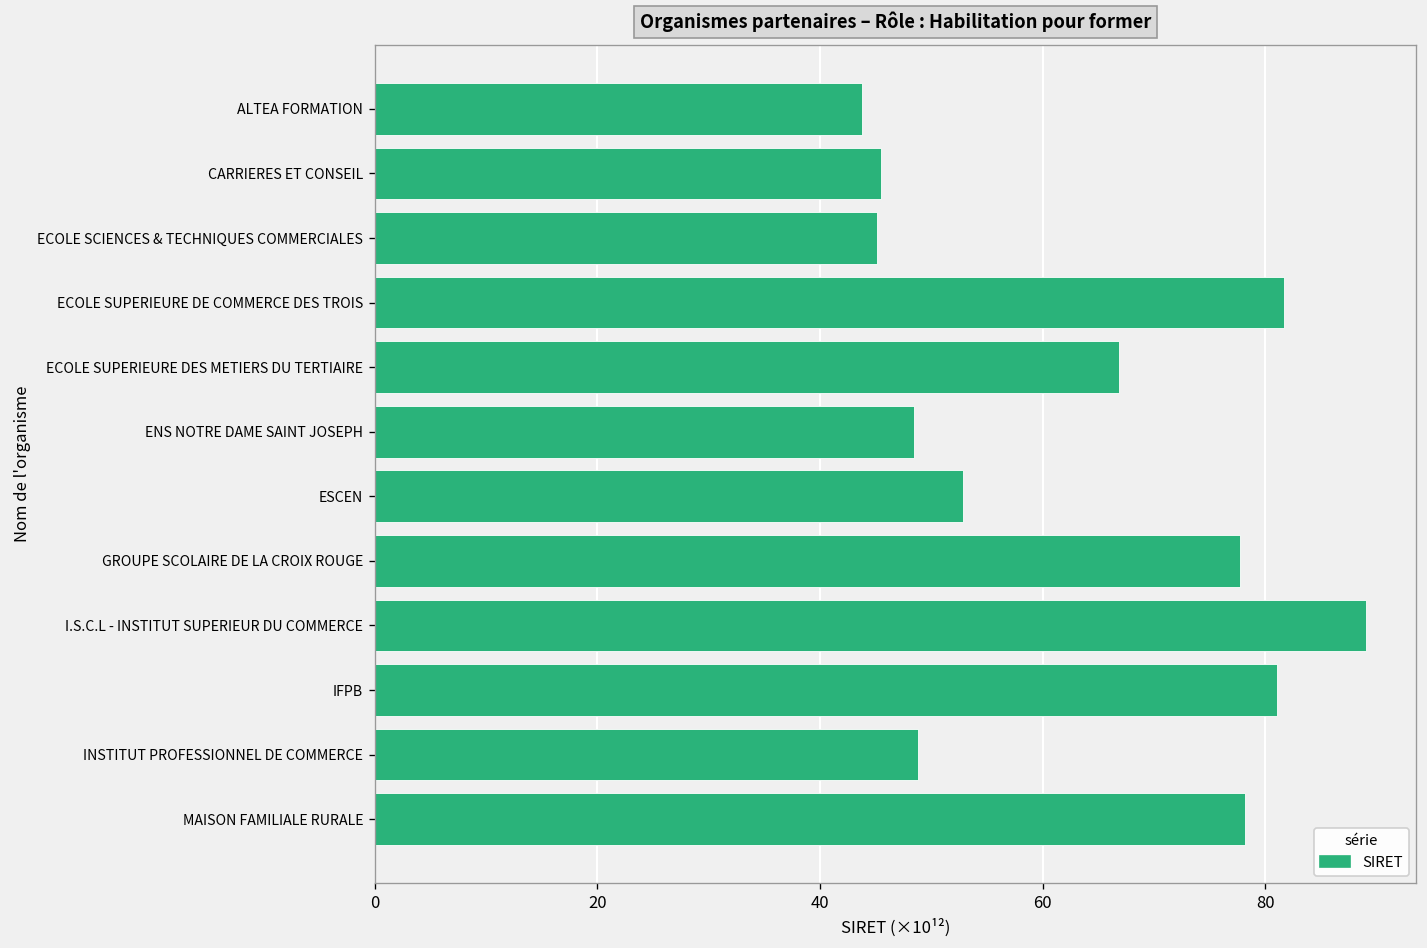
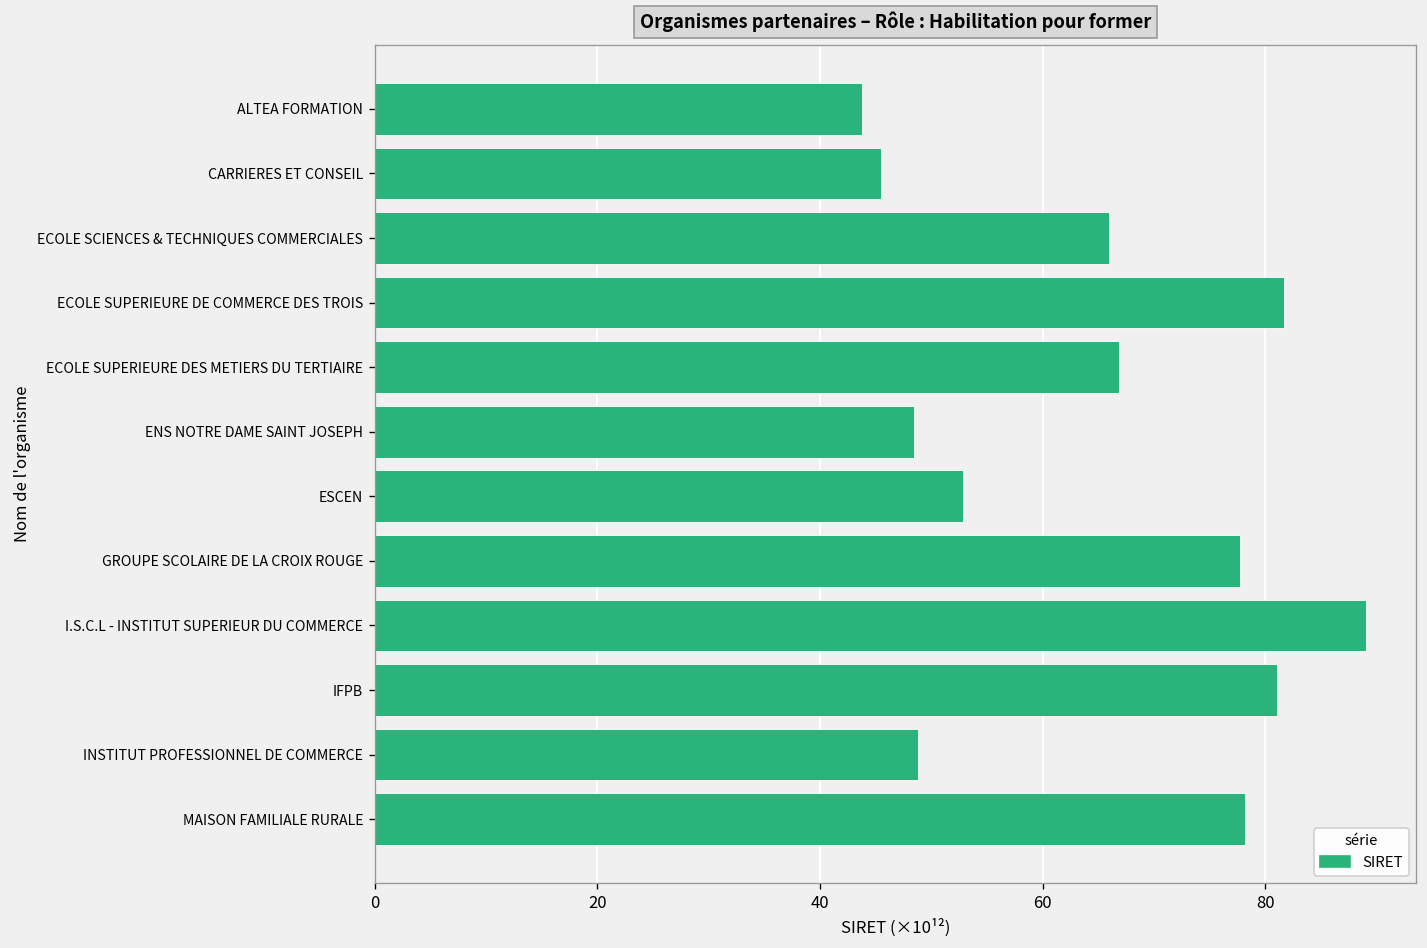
  {
    "ALTEA FORMATION": 44,
    "CARRIERES ET CONSEIL": 46,
-   "ECOLE SCIENCES & TECHNIQUES COMMERCIALES": 45,
+   "ECOLE SCIENCES & TECHNIQUES COMMERCIALES": 66,
    "ECOLE SUPERIEURE DE COMMERCE DES TROIS": 82,
    "ECOLE SUPERIEURE DES METIERS DU TERTIAIRE": 67,
    "ENS NOTRE DAME SAINT JOSEPH": 48,
    "ESCEN": 53,
    "GROUPE SCOLAIRE DE LA CROIX ROUGE": 78,
    "I.S.C.L - INSTITUT SUPERIEUR DU COMMERCE": 89,
    "IFPB": 81,
    "INSTITUT PROFESSIONNEL DE COMMERCE": 49,
    "MAISON FAMILIALE RURALE": 78
  }
